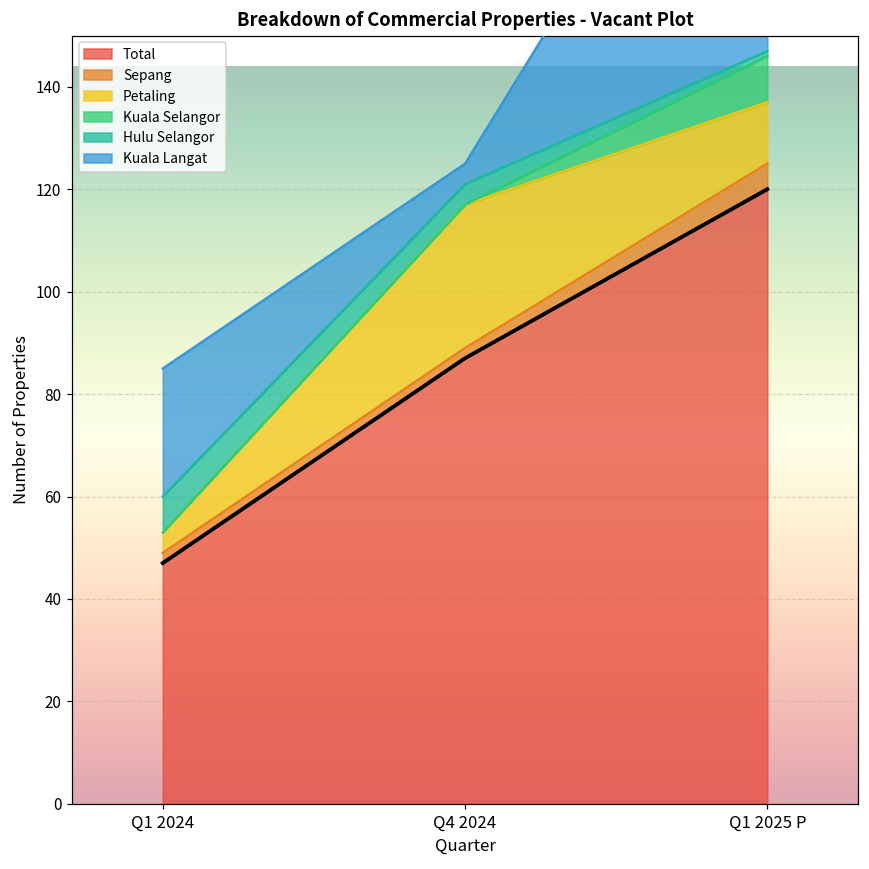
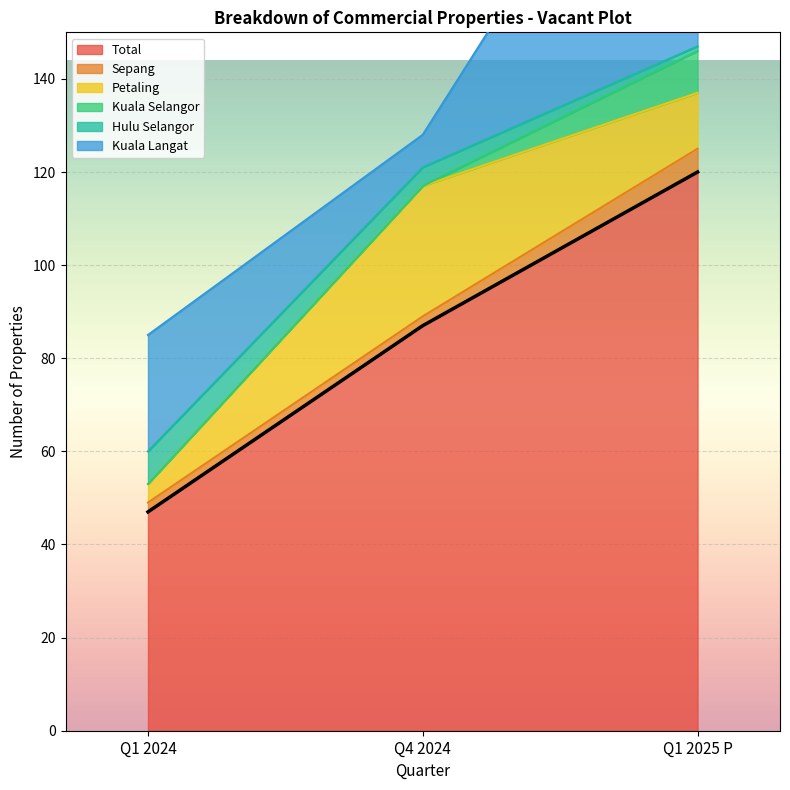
  {
    "Petaling": {
      "Q1 2025 P": 12
    },
    "Kuala Langat": {
      "Q1 2024": 25,
-     "Q4 2024": 4
+     "Q4 2024": 7
    }
  }
